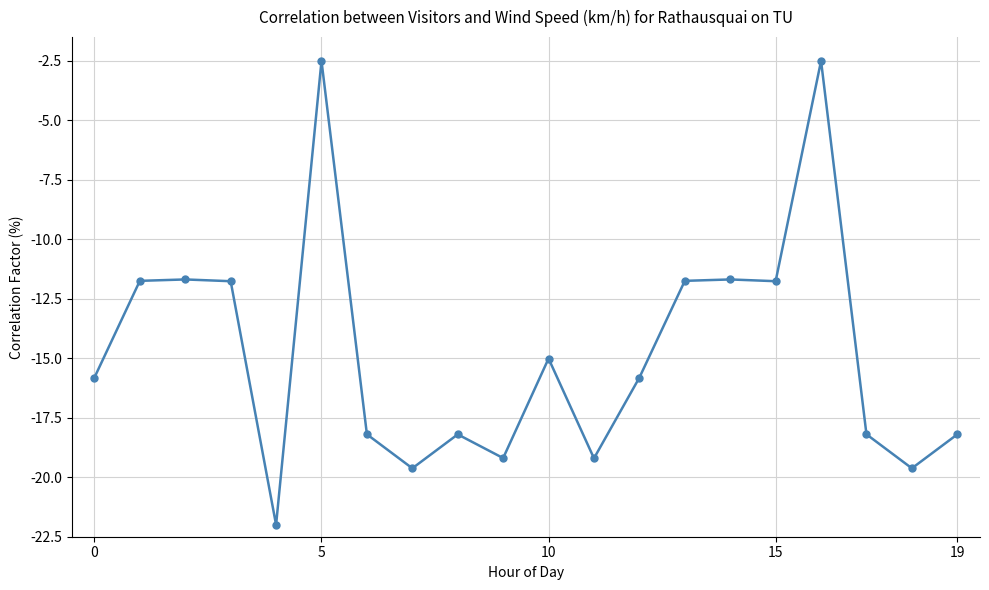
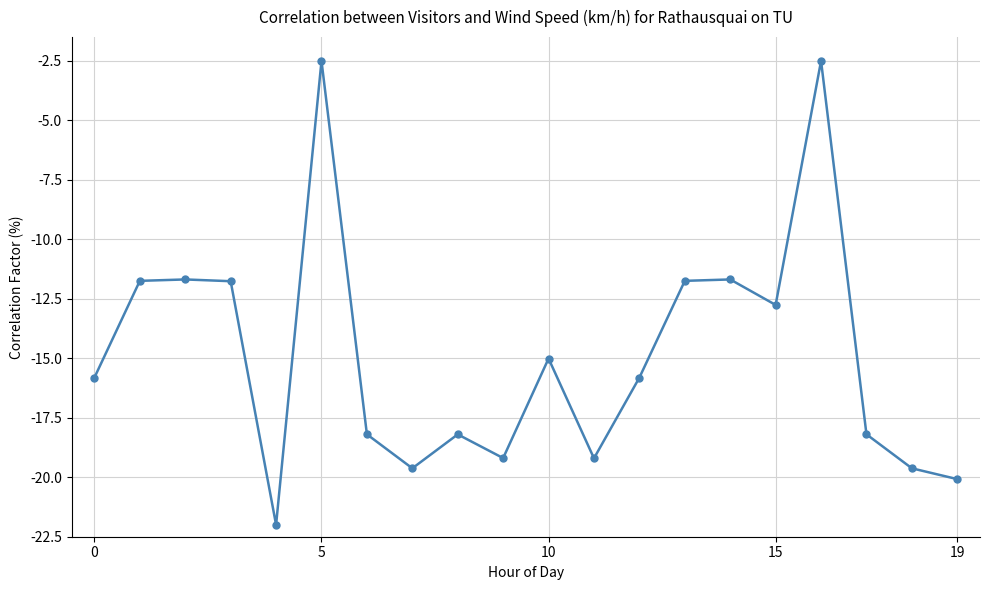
  {
    "0": -15.8,
    "5": -2.5,
    "10": -15.0,
-   "15": -11.8,
-   "19": -18.2
+   "15": -12.8,
+   "19": -20.1
  }
